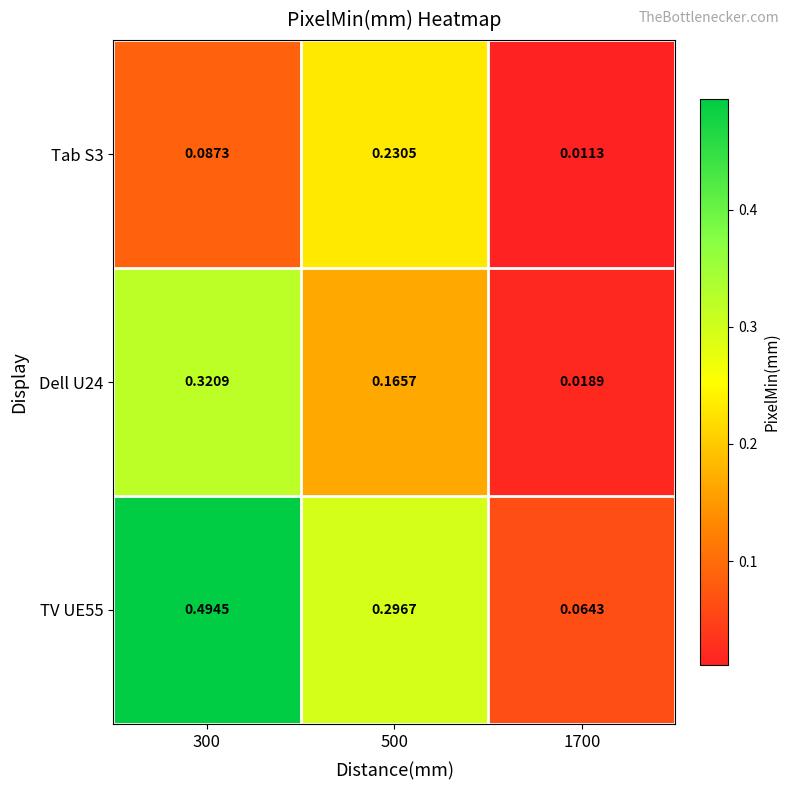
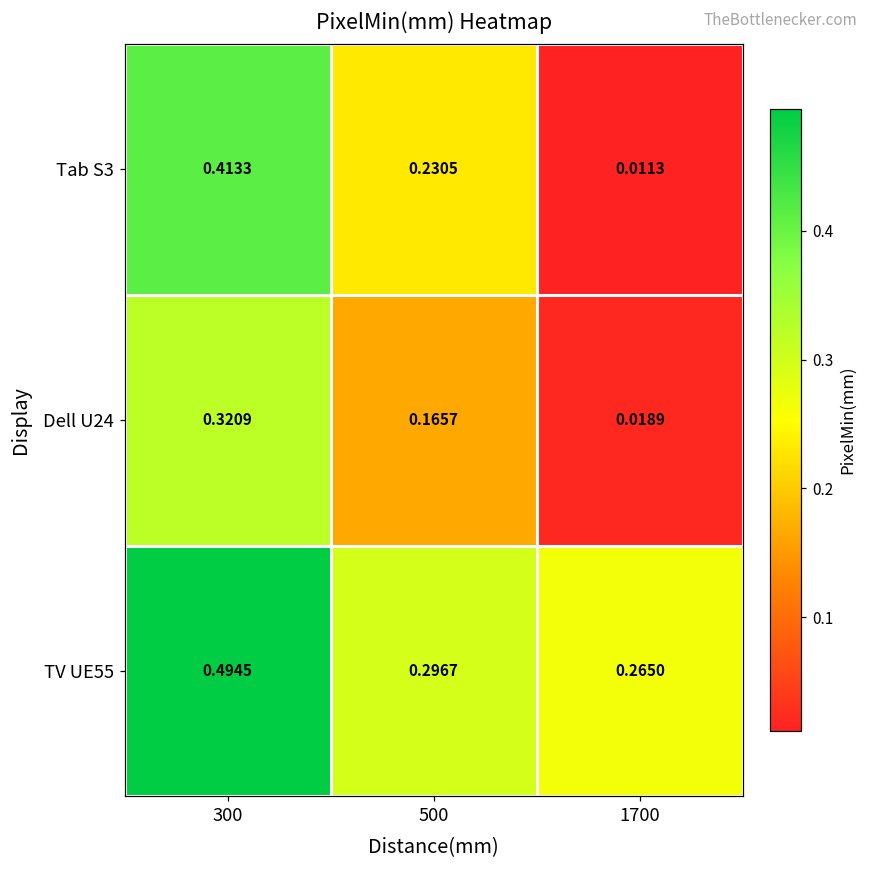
  {
    "Tab S3": {
-     "300": 0.0873,
+     "300": 0.4133,
      "500": 0.2305,
      "1700": 0.0113
    },
    "Dell U24": {
      "300": 0.3209,
      "500": 0.1657,
      "1700": 0.0189
    },
    "TV UE55": {
      "300": 0.4945,
      "500": 0.2967,
-     "1700": 0.0643
+     "1700": 0.2650
    }
  }
